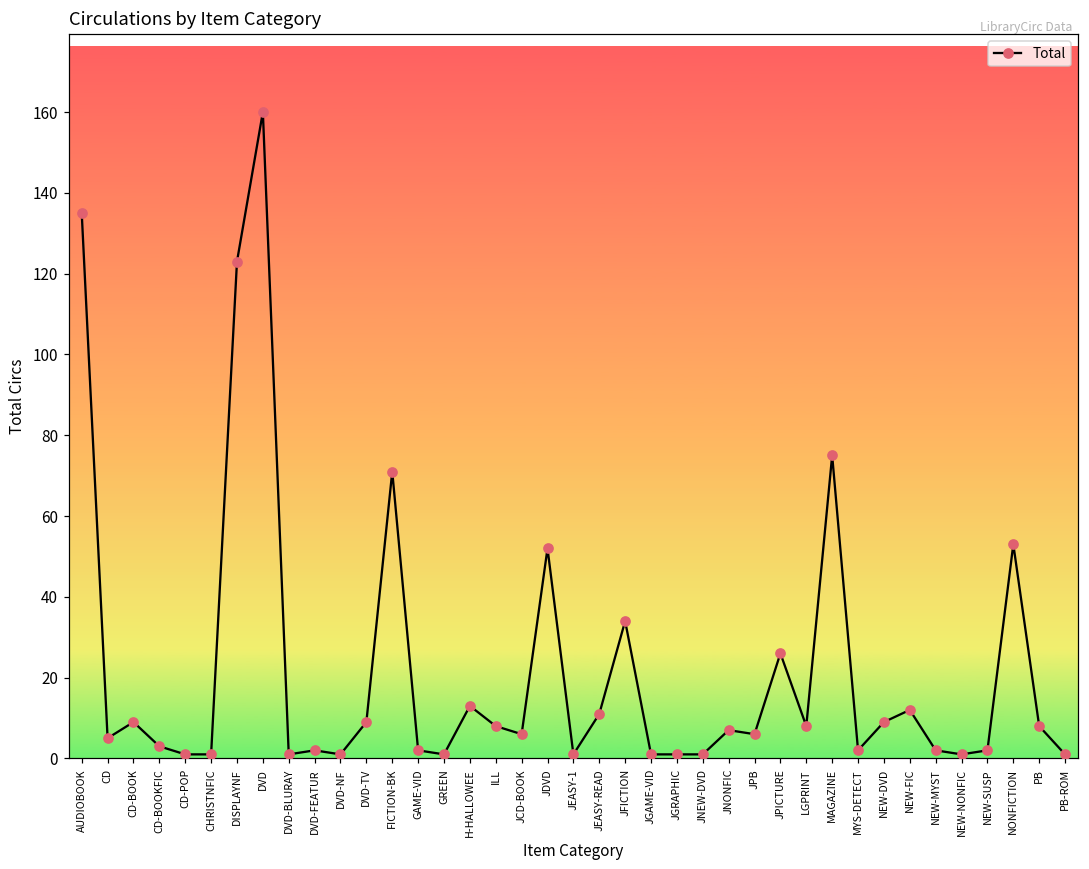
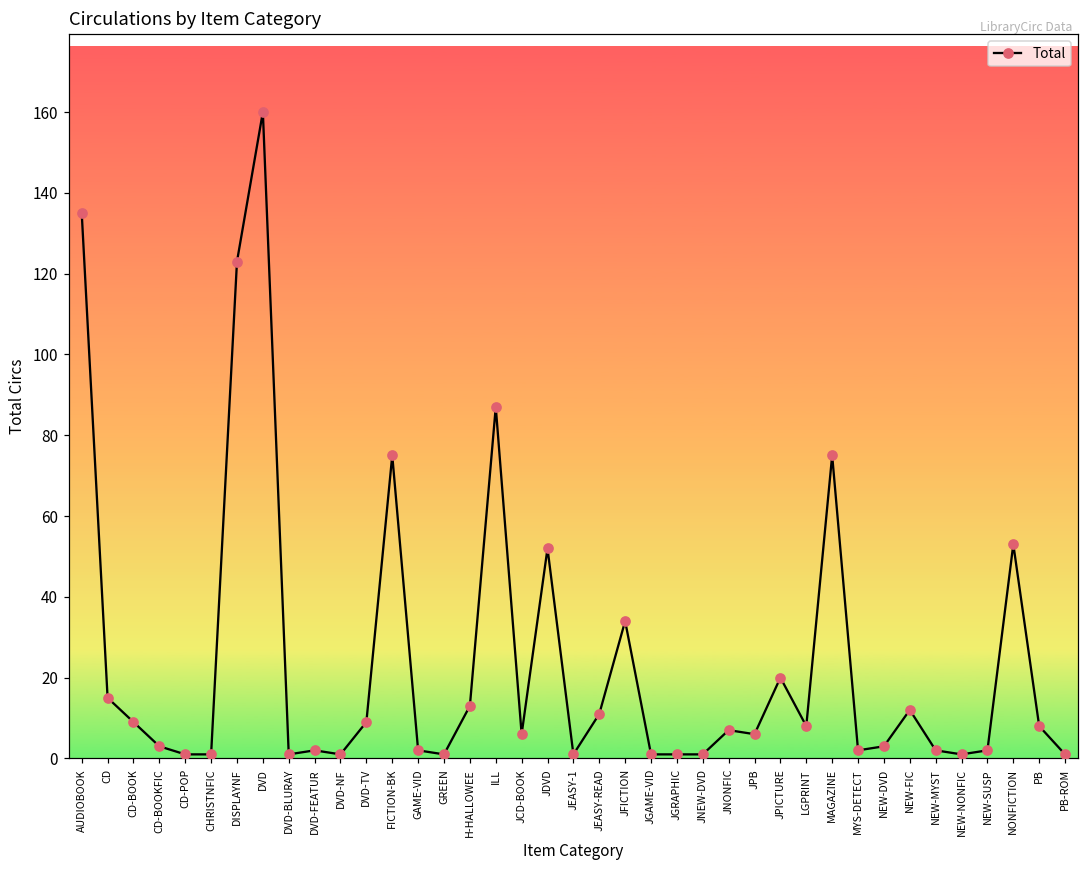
  {
    "AUDIOBOOK": 135,
-   "CD": 5,
+   "CD": 15,
    "CD-BOOK": 9,
    "CD-BOOKFIC": 3,
    "CD-POP": 1,
    "CHRISTNFIC": 1,
    "DISPLAYNF": 123,
    "DVD": 160,
    "DVD-BLURAY": 1,
    "DVD-FEATUR": 2,
    "DVD-NF": 1,
    "DVD-TV": 9,
-   "FICTION-BK": 71,
+   "FICTION-BK": 75,
    "GAME-VID": 2,
    "GREEN": 1,
    "H-HALLOWEE": 13,
-   "ILL": 8,
+   "ILL": 87,
    "JCD-BOOK": 6,
    "JDVD": 52,
    "JEASY-1": 1,
    "JEASY-READ": 11,
    "JFICTION": 34,
    "JGAME-VID": 1,
    "JGRAPHIC": 1,
    "JNEW-DVD": 1,
    "JNONFIC": 7,
    "JPB": 6,
-   "JPICTURE": 26,
+   "JPICTURE": 20,
    "LGPRINT": 8,
    "MAGAZINE": 75,
    "MYS-DETECT": 2,
-   "NEW-DVD": 9,
+   "NEW-DVD": 3,
    "NEW-FIC": 12,
    "NEW-MYST": 2,
    "NEW-NONFIC": 1,
    "NEW-SUSP": 2,
    "NONFICTION": 53,
    "PB": 8,
    "PB-ROM": 1
  }
